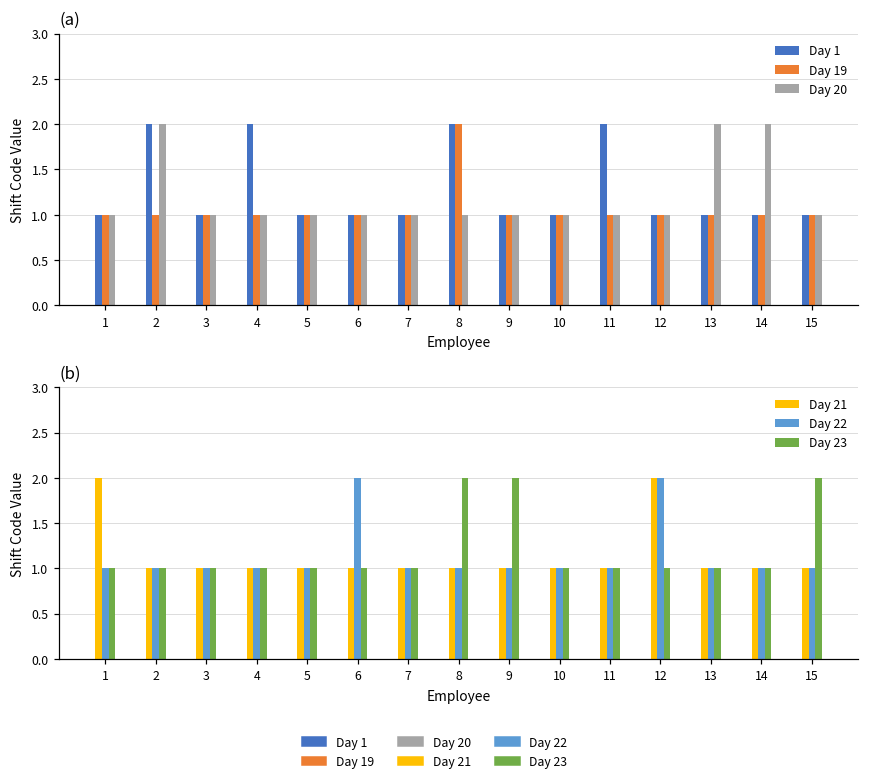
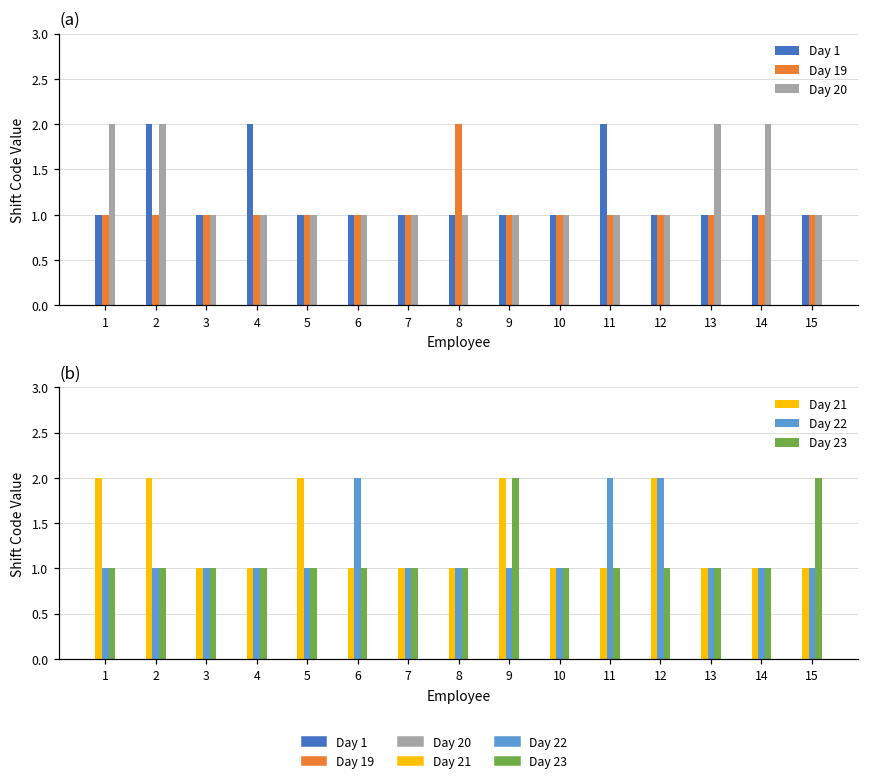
  {
    "(a)": {
      "Day 1": {
        "1": 1,
        "2": 2,
        "3": 1,
        "4": 2,
        "5": 1,
        "6": 1,
        "7": 1,
-       "8": 2,
+       "8": 1,
        "9": 1,
        "10": 1,
        "11": 2,
        "12": 1,
        "13": 1,
        "14": 1,
        "15": 1
      },
      "Day 19": {
        "1": 1,
        "2": 1,
        "3": 1,
        "4": 1,
        "5": 1,
        "6": 1,
        "7": 1,
        "8": 2,
        "9": 1,
        "10": 1,
        "11": 1,
        "12": 1,
        "13": 1,
        "14": 1,
        "15": 1
      },
      "Day 20": {
-       "1": 1,
+       "1": 2,
        "2": 2,
        "3": 1,
        "4": 1,
        "5": 1,
        "6": 1,
        "7": 1,
        "8": 1,
        "9": 1,
        "10": 1,
        "11": 1,
        "12": 1,
        "13": 2,
        "14": 2,
        "15": 1
      }
    },
    "(b)": {
      "Day 21": {
        "1": 2,
-       "2": 1,
+       "2": 2,
        "3": 1,
        "4": 1,
-       "5": 1,
+       "5": 2,
        "6": 1,
        "7": 1,
        "8": 1,
-       "9": 1,
+       "9": 2,
        "10": 1,
        "11": 1,
        "12": 2,
        "13": 1,
        "14": 1,
        "15": 1
      },
      "Day 22": {
        "1": 1,
        "2": 1,
        "3": 1,
        "4": 1,
        "5": 1,
        "6": 2,
        "7": 1,
        "8": 1,
        "9": 1,
        "10": 1,
-       "11": 1,
+       "11": 2,
        "12": 2,
        "13": 1,
        "14": 1,
        "15": 1
      },
      "Day 23": {
        "1": 1,
        "2": 1,
        "3": 1,
        "4": 1,
        "5": 1,
        "6": 1,
        "7": 1,
-       "8": 2,
+       "8": 1,
        "9": 2,
        "10": 1,
        "11": 1,
        "12": 1,
        "13": 1,
        "14": 1,
        "15": 2
      }
    }
  }
